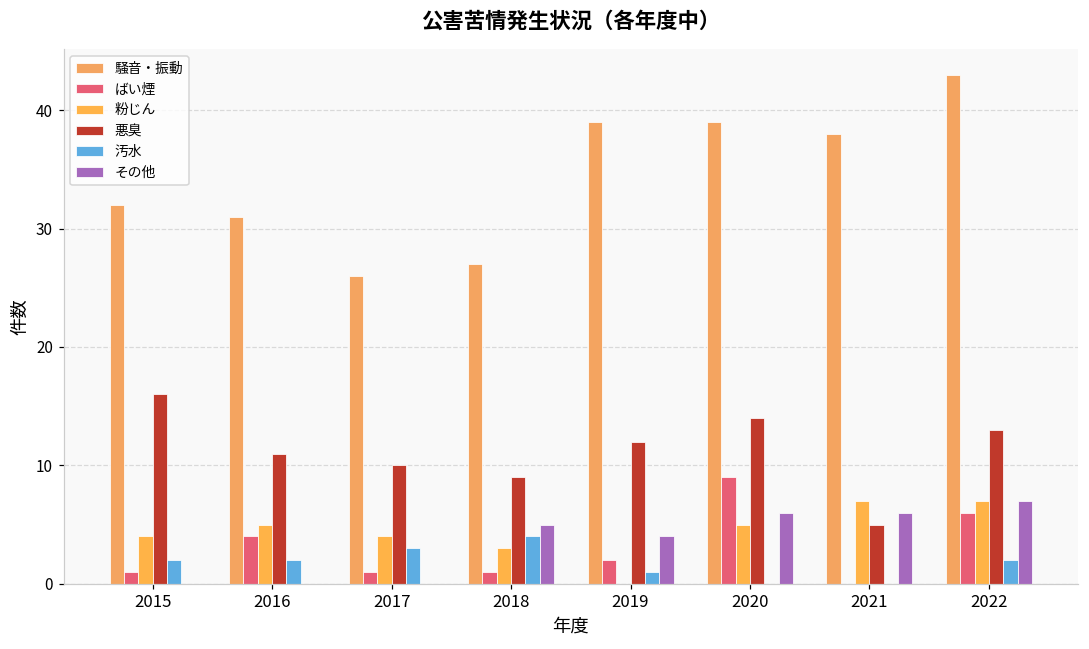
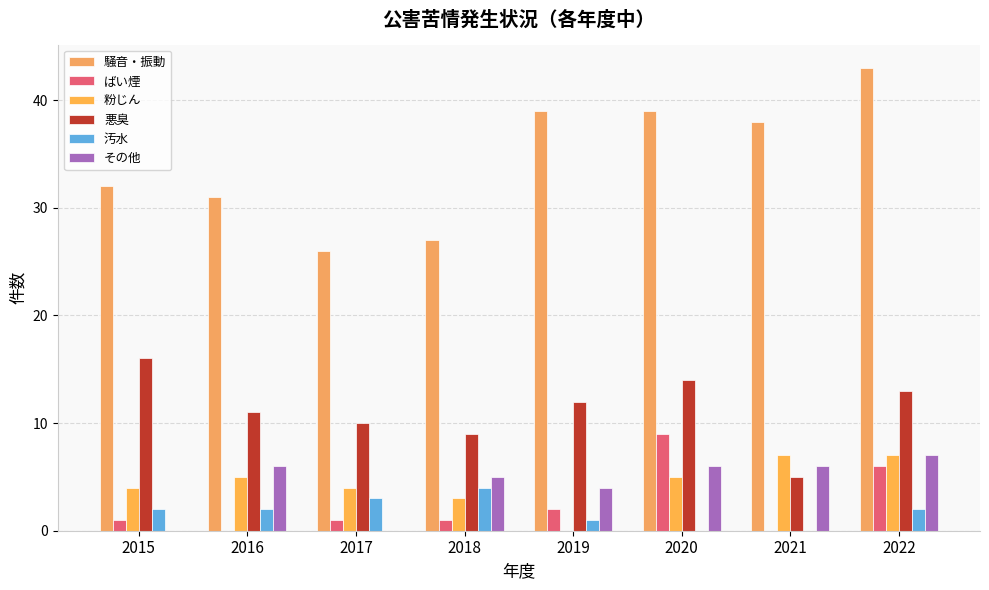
  {
    "ばい煙": {
      "2015": 1,
-     "2016": 4,
+     "2016": 0,
      "2017": 1,
      "2018": 1,
      "2019": 2,
      "2020": 9,
      "2021": 0,
      "2022": 6
    },
    "悪臭": {
      "2015": 16,
      "2016": 11,
      "2017": 10,
      "2018": 9,
      "2019": 12,
      "2020": 14,
      "2021": 5,
      "2022": 13
    },
    "汚水": {
      "2015": 2,
      "2016": 2,
      "2017": 3,
      "2018": 4,
      "2019": 1,
      "2020": 0,
      "2021": 0,
      "2022": 2
    },
    "その他": {
      "2015": 0,
-     "2016": 0,
+     "2016": 6,
      "2017": 0,
      "2018": 5,
      "2019": 4,
      "2020": 6,
      "2021": 6,
      "2022": 7
    }
  }
